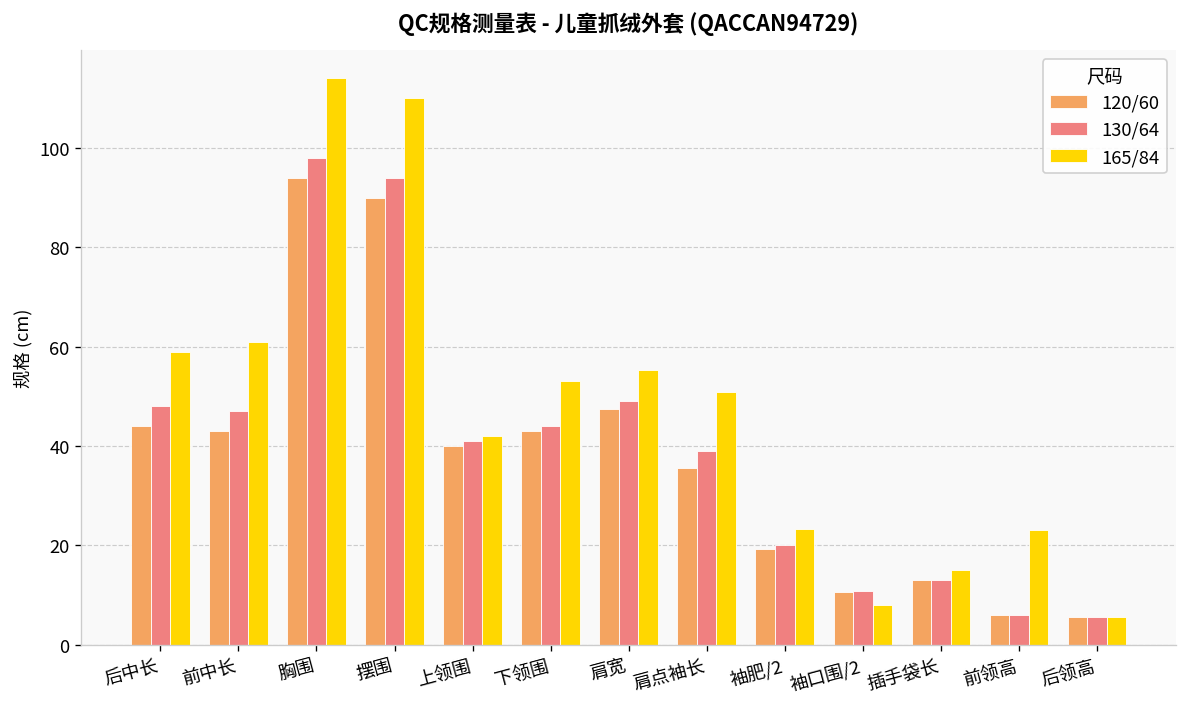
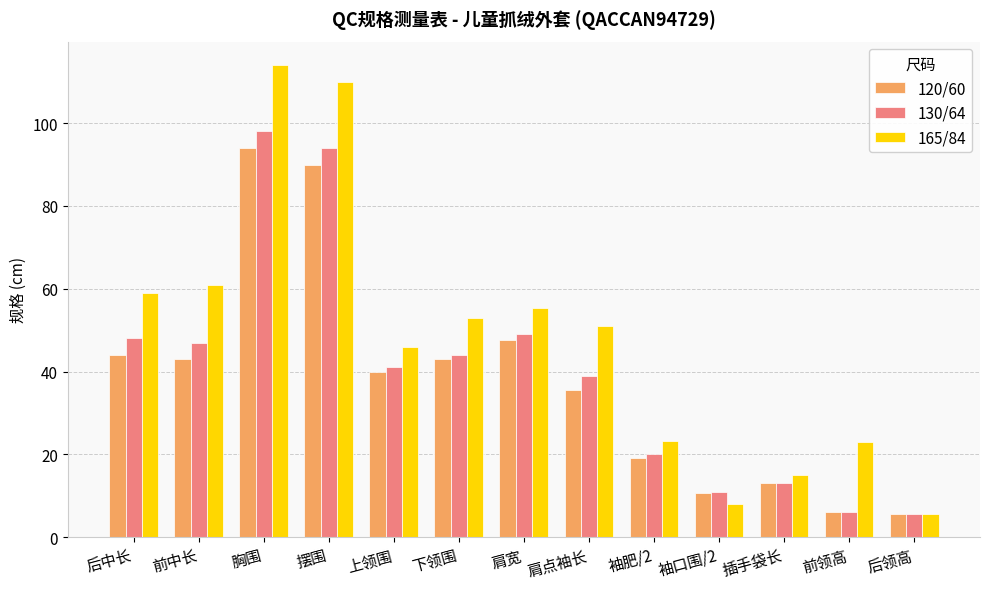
  {
    "165/84": {
      "后中长": 59,
      "前中长": 61,
      "胸围": 114,
      "摆围": 110,
-     "上领围": 42,
+     "上领围": 46,
      "下领围": 53,
      "肩宽": 55,
      "肩点袖长": 51,
      "袖肥/2": 23,
      "袖口围/2": 8,
      "插手袋长": 15,
      "前领高": 23,
      "后领高": 6
    }
  }
